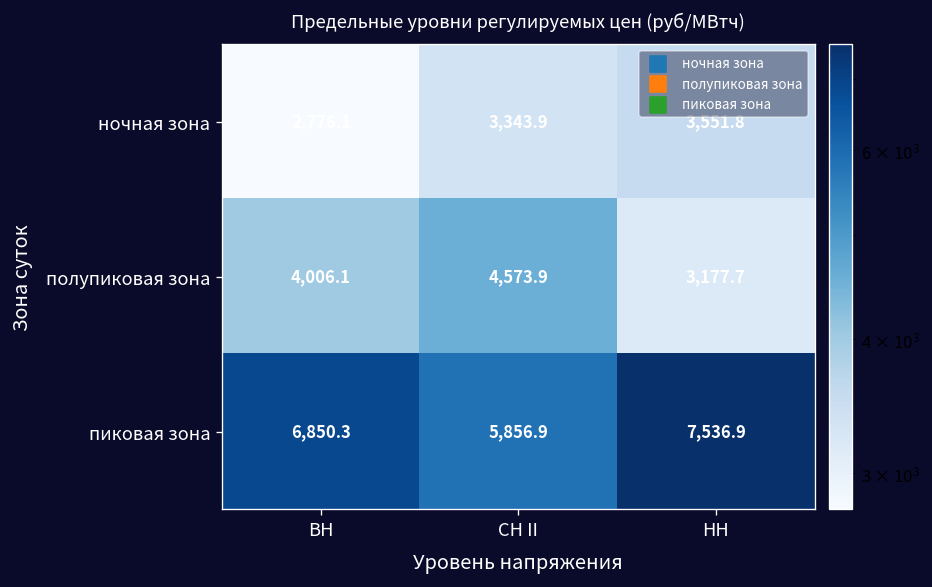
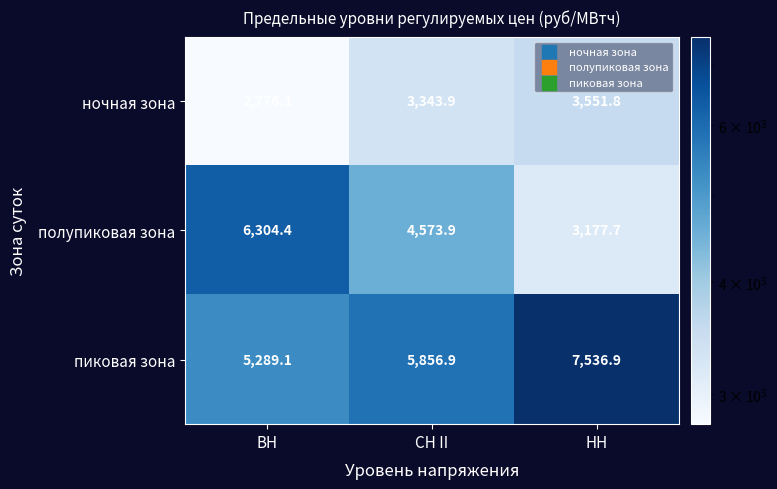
  {
    "ночная зона": {
      "НН": "3,551.8"
    },
    "полупиковая зона": {
-     "ВН": "4,006.1",
+     "ВН": "6,304.4",
      "СН II": "4,573.9"
    },
    "пиковая зона": {
-     "ВН": "6,850.3",
+     "ВН": "5,289.1",
      "СН II": "5,856.9",
      "НН": "7,536.9"
    }
  }
